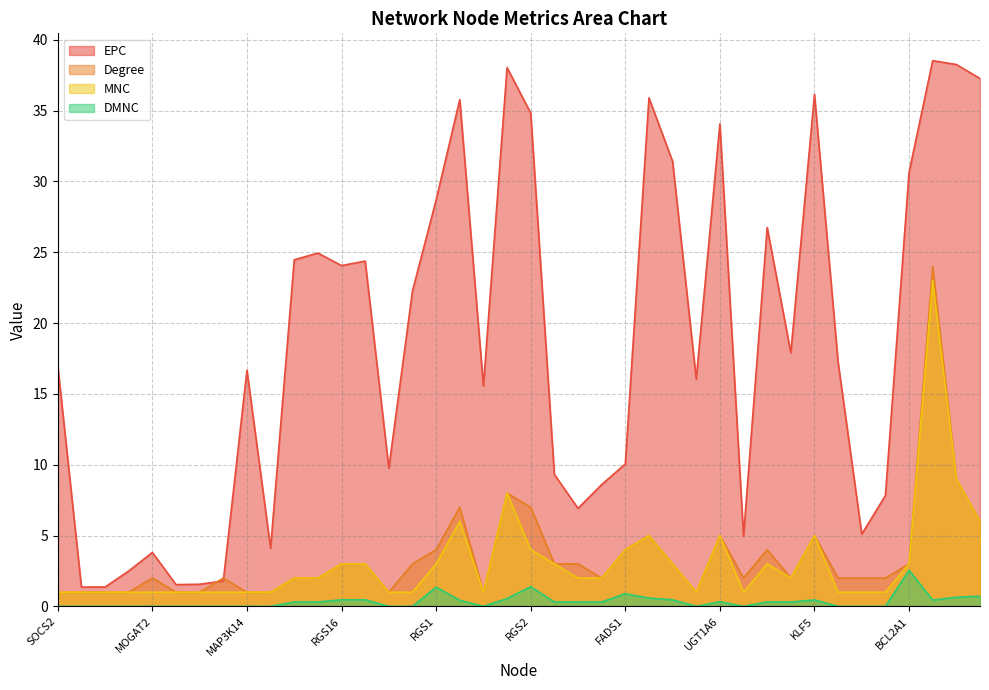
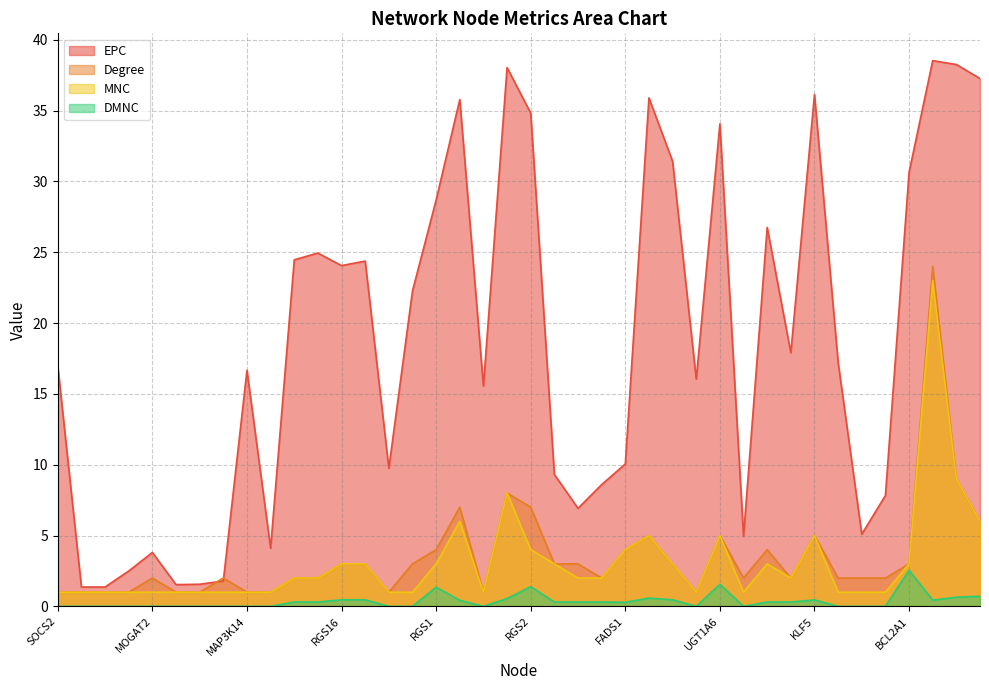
  {
    "DMNC": {
      "SOCS2": 0.0,
      "MOGAT2": 0.0,
      "MAP3K14": 0.0,
      "RGS16": 0.5,
      "RGS1": 1.4,
      "RGS2": 1.4,
-     "FADS1": 0.9,
-     "UGT1A6": 0.3,
+     "FADS1": 0.3,
+     "UGT1A6": 1.6,
      "KLF5": 0.5,
      "BCL2A1": 2.5
    }
  }
